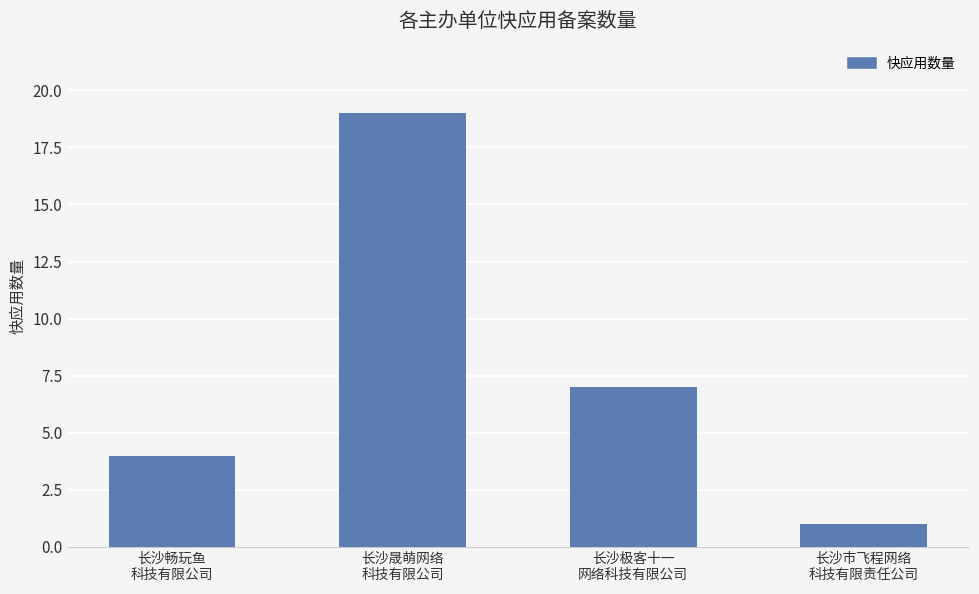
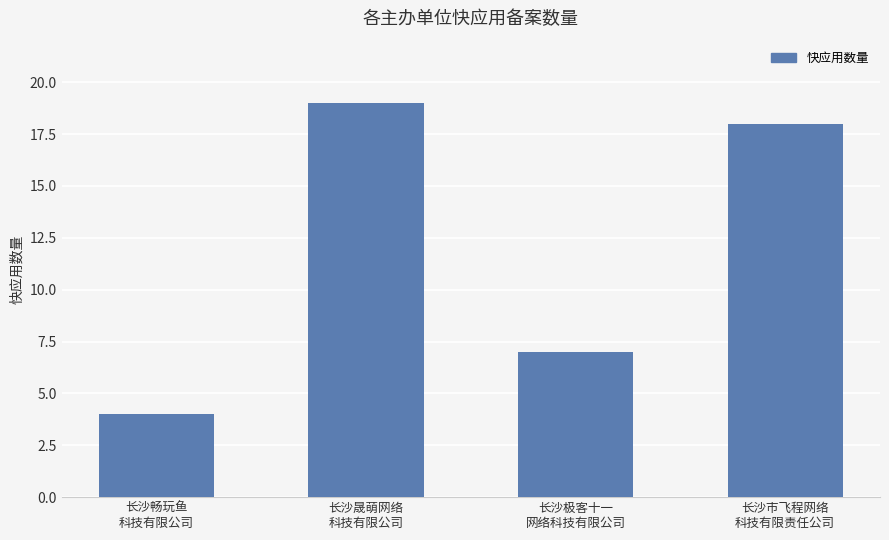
  {
    "长沙畅玩鱼 科技有限公司": 4,
    "长沙晟萌网络 科技有限公司": 19,
    "长沙极客十一 网络科技有限公司": 7,
-   "长沙市飞程网络 科技有限责任公司": 1
+   "长沙市飞程网络 科技有限责任公司": 18
  }
